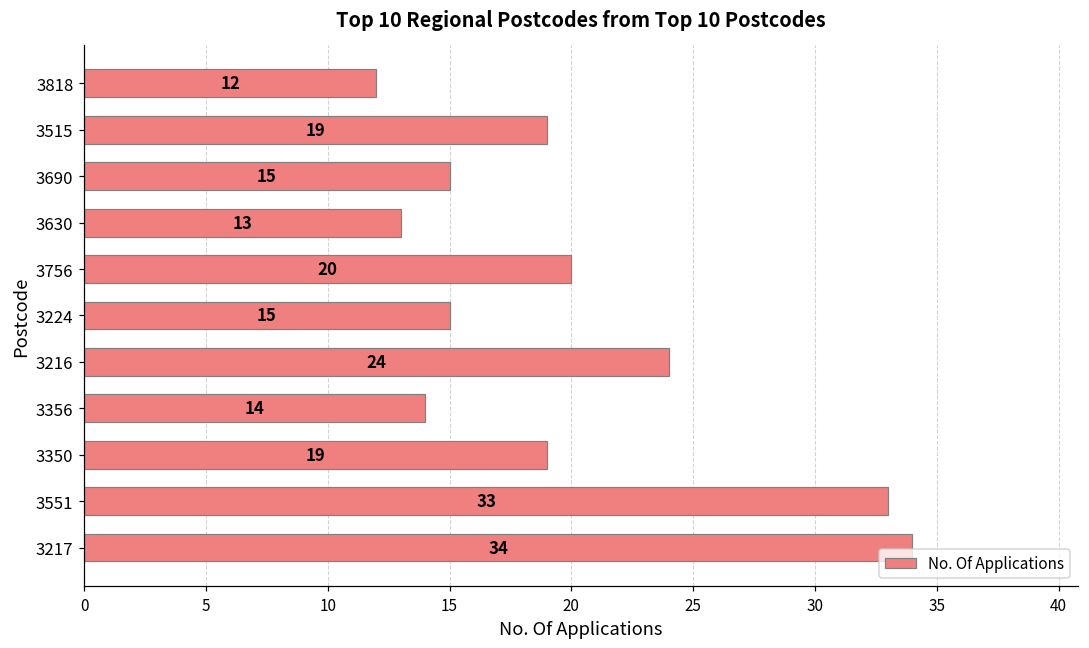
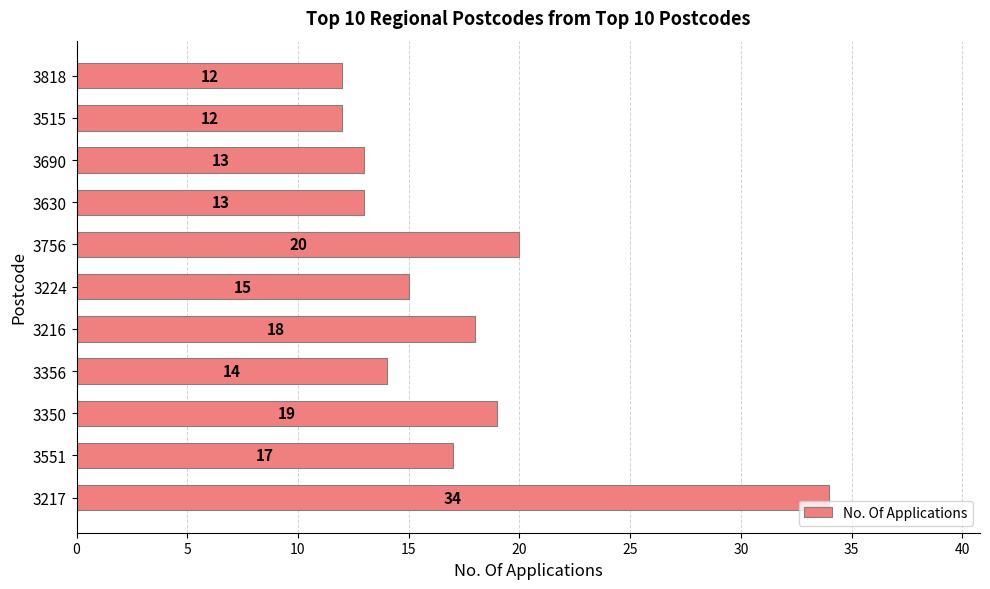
  {
    "3818": 12,
-   "3515": 19,
-   "3690": 15,
+   "3515": 12,
+   "3690": 13,
    "3630": 13,
    "3756": 20,
    "3224": 15,
-   "3216": 24,
+   "3216": 18,
    "3356": 14,
    "3350": 19,
-   "3551": 33,
+   "3551": 17,
    "3217": 34
  }
